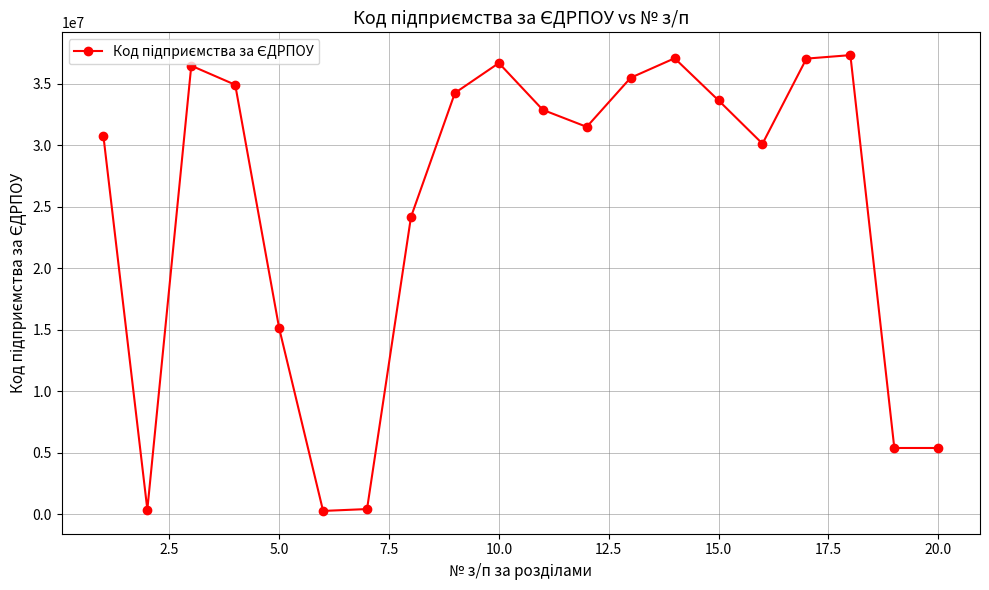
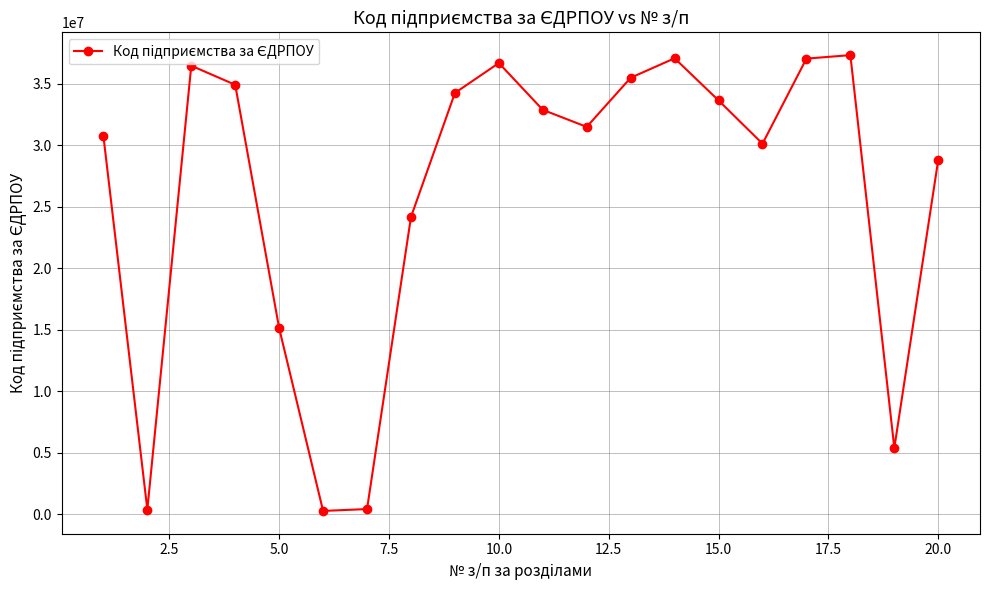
  {
    "5.0": 15100000,
    "10.0": 36700000,
    "15.0": 33700000,
-   "20.0": 5400000
+   "20.0": 28800000
  }
